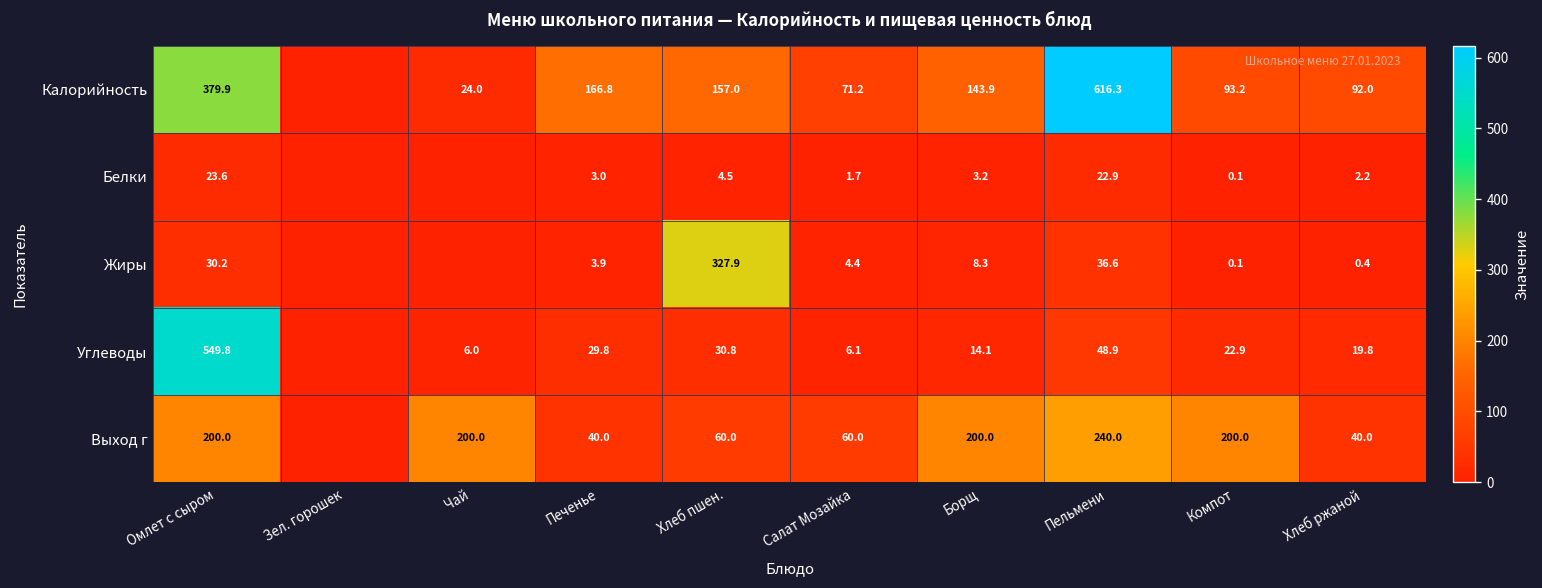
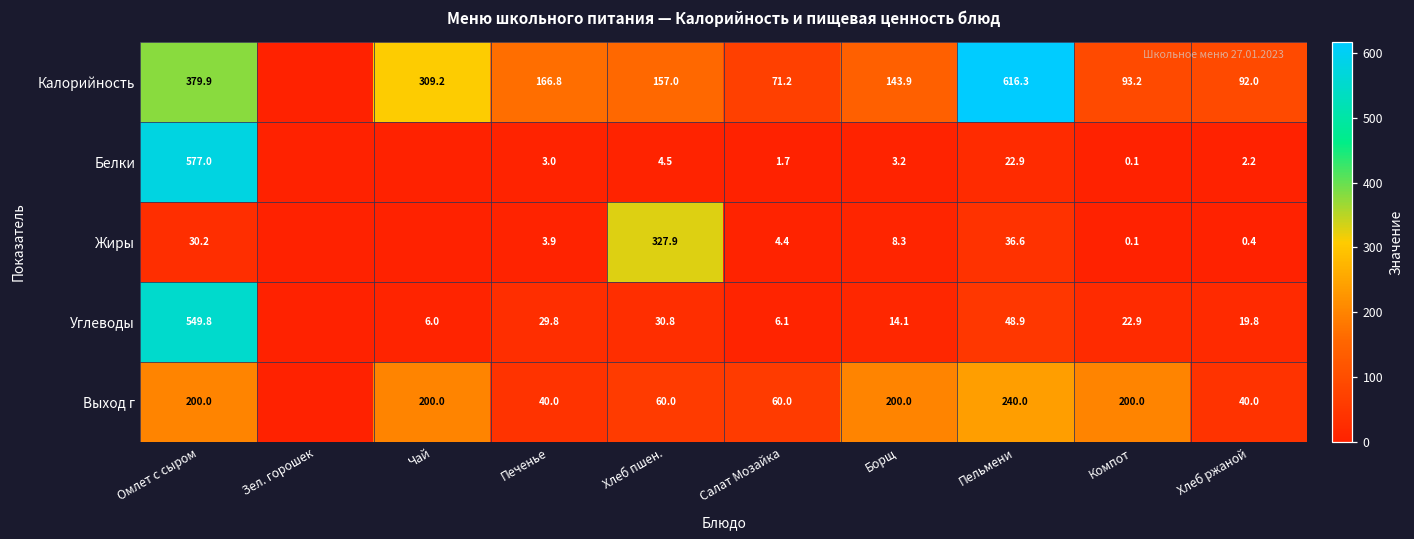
  {
    "Калорийность": {
      "Омлет с сыром": 379.9,
-     "Чай": 24.0,
+     "Чай": 309.2,
      "Печенье": 166.8,
      "Хлеб пшен.": 157.0,
      "Салат Мозайка": 71.2,
      "Борщ": 143.9,
      "Пельмени": 616.3,
      "Компот": 93.2
    },
    "Белки": {
-     "Омлет с сыром": 23.6,
+     "Омлет с сыром": 577.0,
      "Печенье": 3.0,
      "Хлеб пшен.": 4.5,
      "Салат Мозайка": 1.7,
      "Борщ": 3.2,
      "Пельмени": 22.9,
      "Компот": 0.1,
      "Хлеб ржаной": 2.2
    },
    "Жиры": {
      "Омлет с сыром": 30.2,
      "Печенье": 3.9,
      "Хлеб пшен.": 327.9,
      "Салат Мозайка": 4.4,
      "Борщ": 8.3,
      "Пельмени": 36.6,
      "Компот": 0.1,
      "Хлеб ржаной": 0.4
    },
    "Углеводы": {
      "Омлет с сыром": 549.8,
      "Чай": 6.0,
      "Печенье": 29.8,
      "Хлеб пшен.": 30.8,
      "Салат Мозайка": 6.1,
      "Борщ": 14.1,
      "Пельмени": 48.9,
      "Компот": 22.9,
      "Хлеб ржаной": 19.8
    },
    "Выход г": {
      "Омлет с сыром": 200.0,
      "Чай": 200.0,
      "Печенье": 40.0,
      "Хлеб пшен.": 60.0,
      "Салат Мозайка": 60.0,
      "Борщ": 200.0,
      "Пельмени": 240.0,
      "Компот": 200.0,
      "Хлеб ржаной": 40.0
    }
  }
